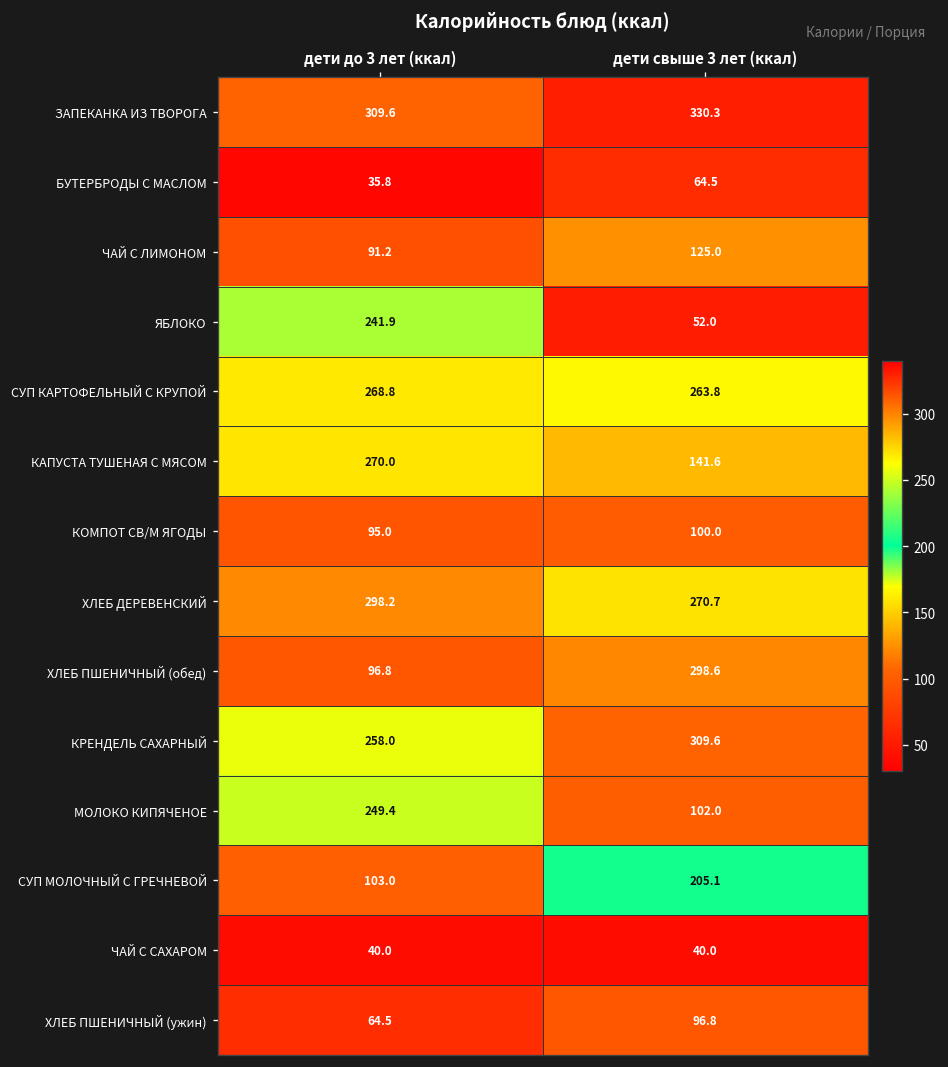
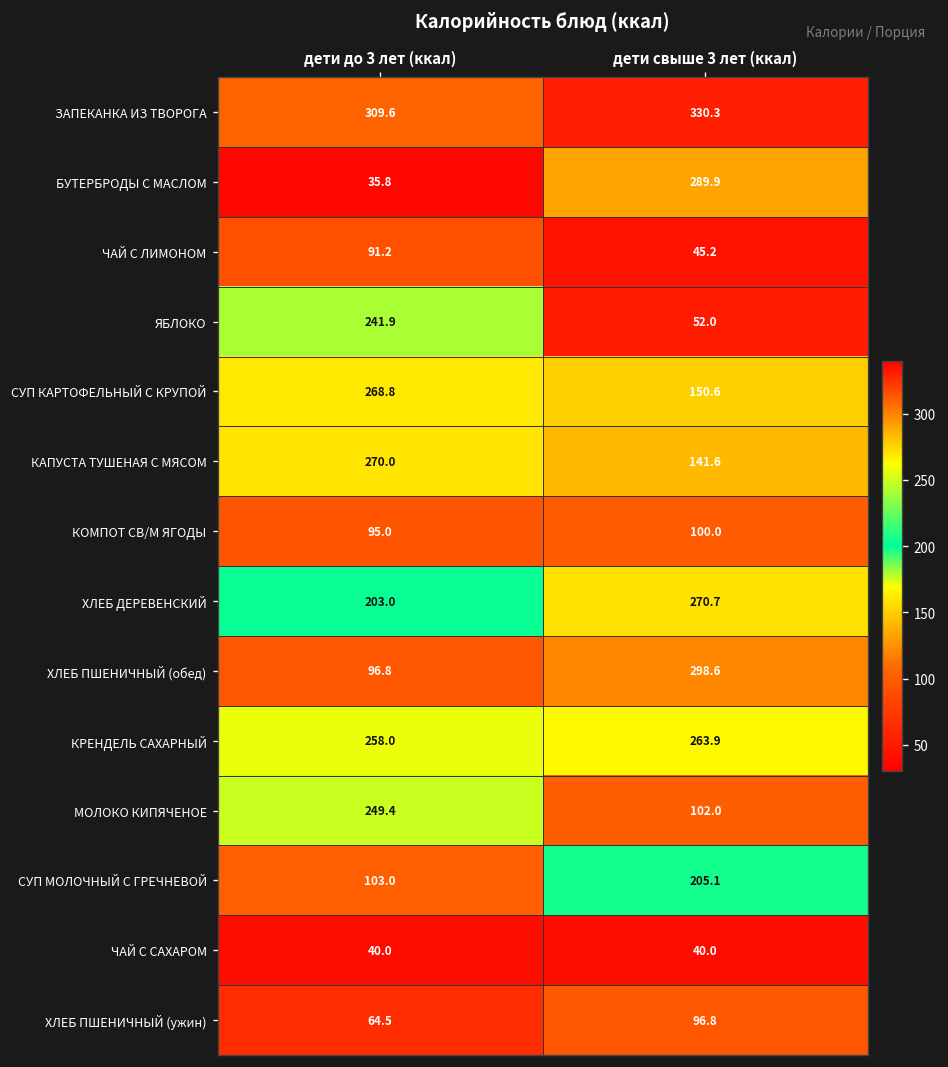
  {
    "ЗАПЕКАНКА ИЗ ТВОРОГА": {
      "дети до 3 лет (ккал)": 309.6,
      "дети свыше 3 лет (ккал)": 330.3
    },
    "БУТЕРБРОДЫ С МАСЛОМ": {
      "дети до 3 лет (ккал)": 35.8,
-     "дети свыше 3 лет (ккал)": 64.5
+     "дети свыше 3 лет (ккал)": 289.9
    },
    "ЧАЙ С ЛИМОНОМ": {
      "дети до 3 лет (ккал)": 91.2,
-     "дети свыше 3 лет (ккал)": 125.0
+     "дети свыше 3 лет (ккал)": 45.2
    },
    "ЯБЛОКО": {
      "дети до 3 лет (ккал)": 241.9,
      "дети свыше 3 лет (ккал)": 52.0
    },
    "СУП КАРТОФЕЛЬНЫЙ С КРУПОЙ": {
      "дети до 3 лет (ккал)": 268.8,
-     "дети свыше 3 лет (ккал)": 263.8
+     "дети свыше 3 лет (ккал)": 150.6
    },
    "КАПУСТА ТУШЕНАЯ С МЯСОМ": {
      "дети до 3 лет (ккал)": 270.0,
      "дети свыше 3 лет (ккал)": 141.6
    },
    "КОМПОТ СВ/М ЯГОДЫ": {
      "дети до 3 лет (ккал)": 95.0,
      "дети свыше 3 лет (ккал)": 100.0
    },
    "ХЛЕБ ДЕРЕВЕНСКИЙ": {
-     "дети до 3 лет (ккал)": 298.2,
+     "дети до 3 лет (ккал)": 203.0,
      "дети свыше 3 лет (ккал)": 270.7
    },
    "ХЛЕБ ПШЕНИЧНЫЙ (обед)": {
      "дети до 3 лет (ккал)": 96.8,
      "дети свыше 3 лет (ккал)": 298.6
    },
    "КРЕНДЕЛЬ САХАРНЫЙ": {
      "дети до 3 лет (ккал)": 258.0,
-     "дети свыше 3 лет (ккал)": 309.6
+     "дети свыше 3 лет (ккал)": 263.9
    },
    "МОЛОКО КИПЯЧЕНОЕ": {
      "дети до 3 лет (ккал)": 249.4,
      "дети свыше 3 лет (ккал)": 102.0
    },
    "СУП МОЛОЧНЫЙ С ГРЕЧНЕВОЙ": {
      "дети до 3 лет (ккал)": 103.0,
      "дети свыше 3 лет (ккал)": 205.1
    },
    "ЧАЙ С САХАРОМ": {
      "дети до 3 лет (ккал)": 40.0,
      "дети свыше 3 лет (ккал)": 40.0
    },
    "ХЛЕБ ПШЕНИЧНЫЙ (ужин)": {
      "дети до 3 лет (ккал)": 64.5,
      "дети свыше 3 лет (ккал)": 96.8
    }
  }
